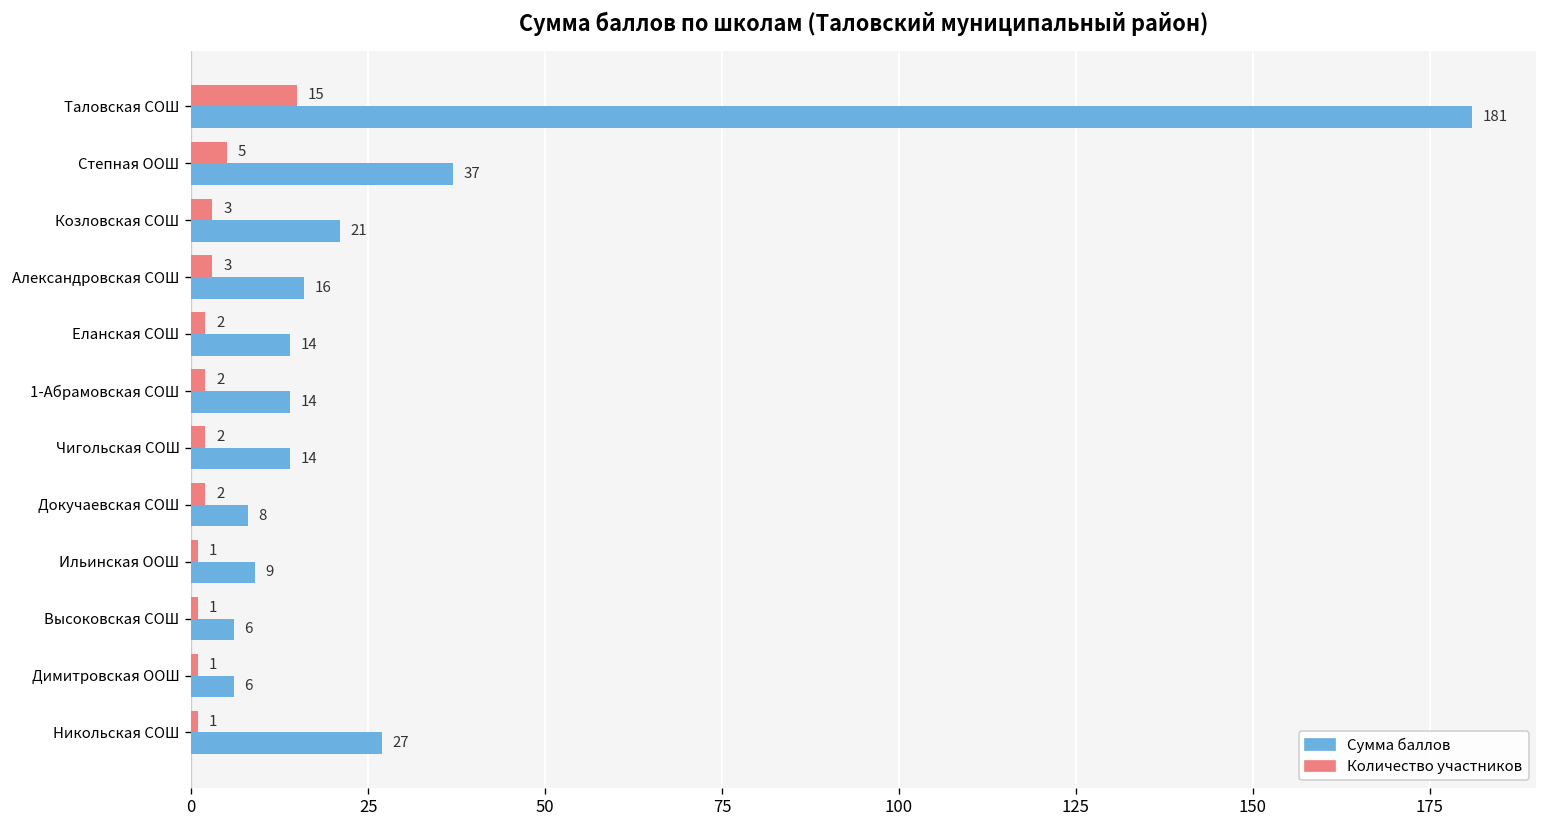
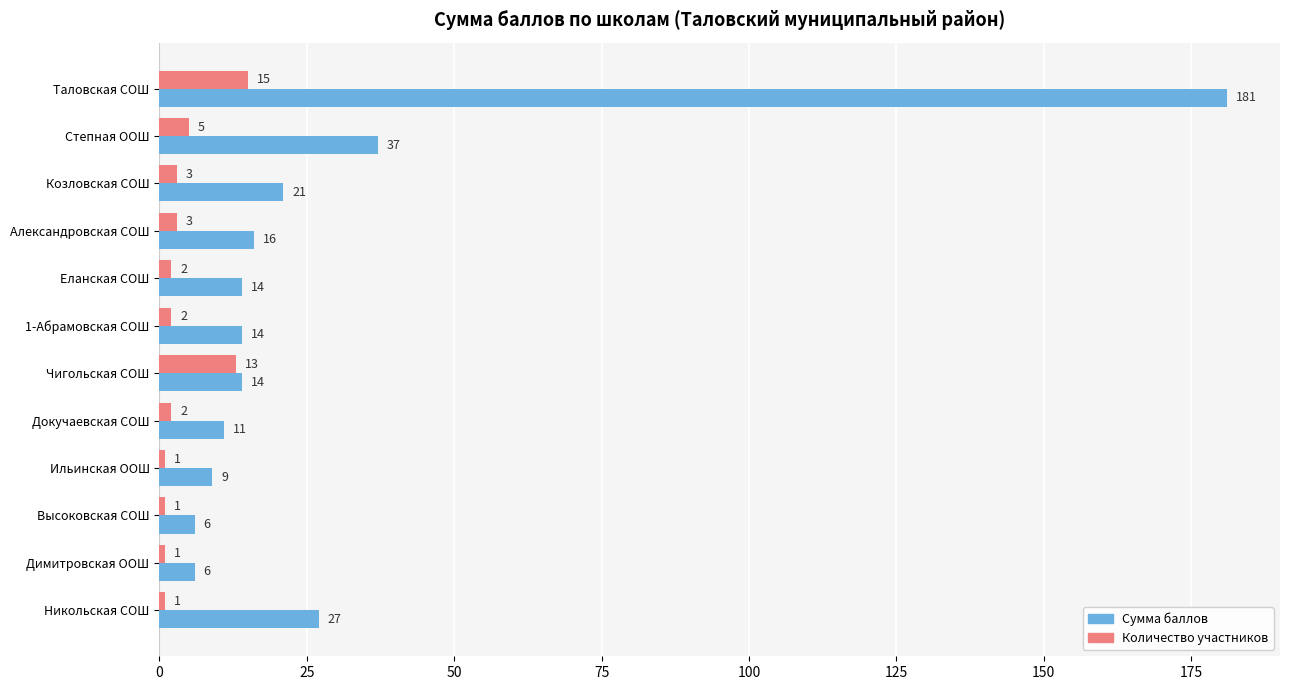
  {
    "Сумма баллов": {
      "Таловская СОШ": 181,
      "Степная ООШ": 37,
      "Козловская СОШ": 21,
      "Александровская СОШ": 16,
      "Еланская СОШ": 14,
      "1-Абрамовская СОШ": 14,
      "Чигольская СОШ": 14,
-     "Докучаевская СОШ": 8,
+     "Докучаевская СОШ": 11,
      "Ильинская ООШ": 9,
      "Высоковская СОШ": 6,
      "Димитровская ООШ": 6,
      "Никольская СОШ": 27
    },
    "Количество участников": {
      "Таловская СОШ": 15,
      "Степная ООШ": 5,
      "Козловская СОШ": 3,
      "Александровская СОШ": 3,
      "Еланская СОШ": 2,
      "1-Абрамовская СОШ": 2,
-     "Чигольская СОШ": 2,
+     "Чигольская СОШ": 13,
      "Докучаевская СОШ": 2,
      "Ильинская ООШ": 1,
      "Высоковская СОШ": 1,
      "Димитровская ООШ": 1,
      "Никольская СОШ": 1
    }
  }
